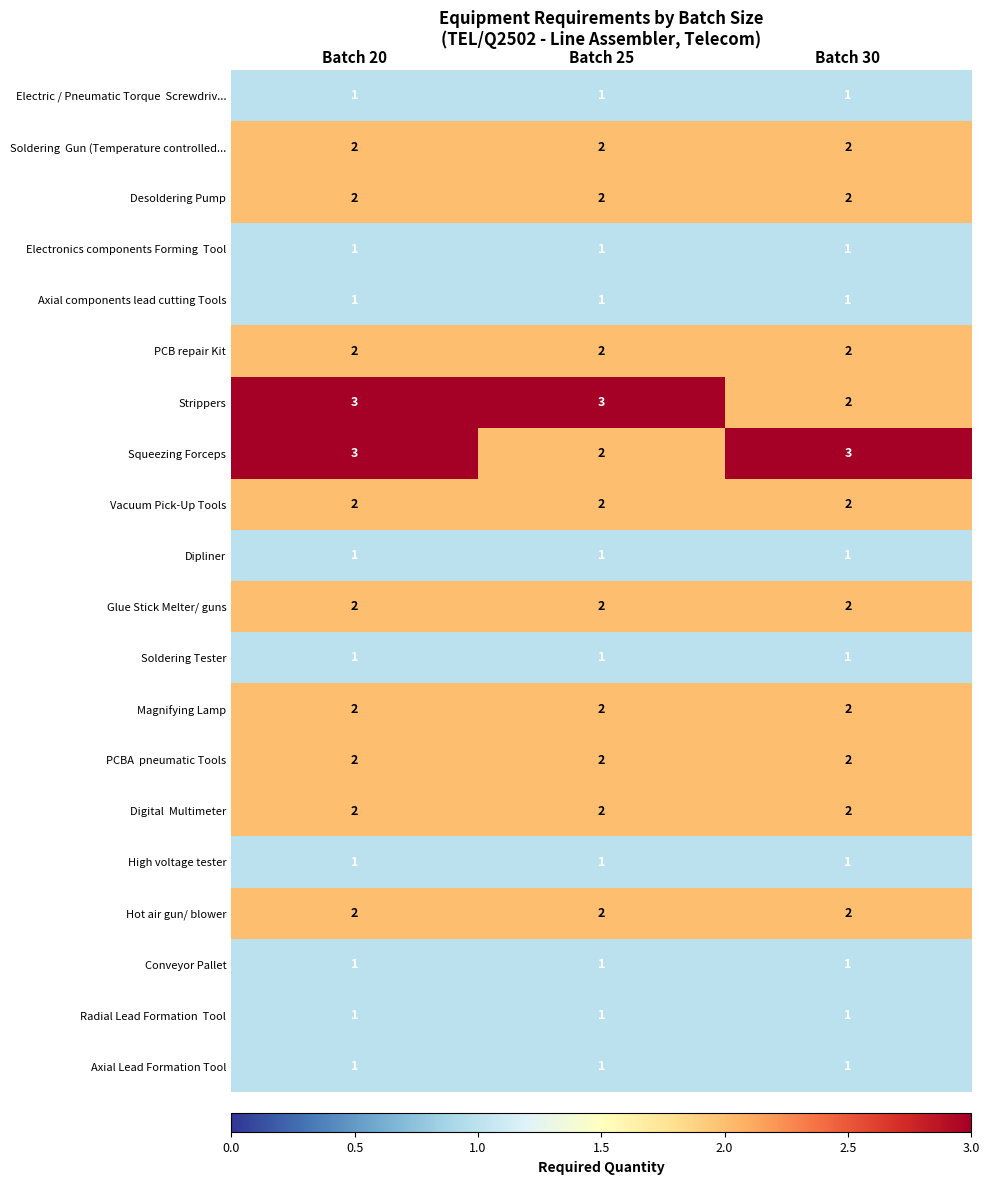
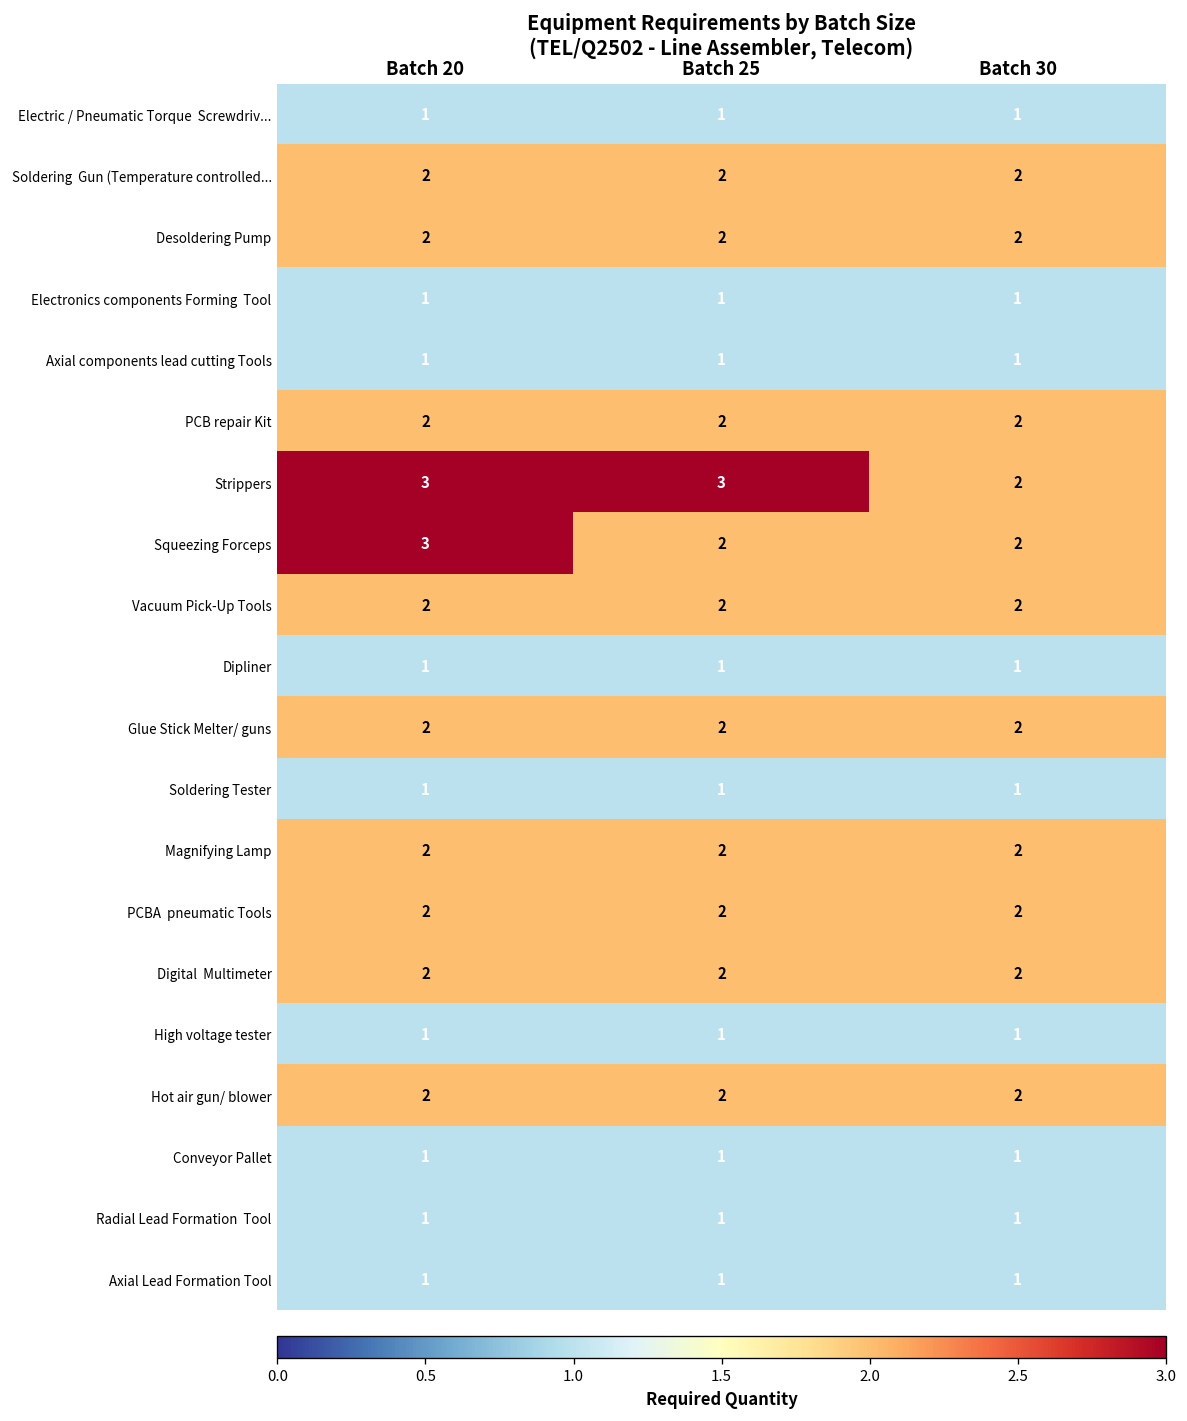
  {
    "Electric / Pneumatic Torque Screwdriv...": {
      "Batch 20": 1,
      "Batch 25": 1,
      "Batch 30": 1
    },
    "Soldering Gun (Temperature controlled...": {
      "Batch 20": 2,
      "Batch 25": 2,
      "Batch 30": 2
    },
    "Desoldering Pump": {
      "Batch 20": 2,
      "Batch 25": 2,
      "Batch 30": 2
    },
    "Electronics components Forming Tool": {
      "Batch 20": 1,
      "Batch 25": 1,
      "Batch 30": 1
    },
    "Axial components lead cutting Tools": {
      "Batch 20": 1,
      "Batch 25": 1,
      "Batch 30": 1
    },
    "PCB repair Kit": {
      "Batch 20": 2,
      "Batch 25": 2,
      "Batch 30": 2
    },
    "Strippers": {
      "Batch 20": 3,
      "Batch 25": 3,
      "Batch 30": 2
    },
    "Squeezing Forceps": {
      "Batch 20": 3,
      "Batch 25": 2,
-     "Batch 30": 3
+     "Batch 30": 2
    },
    "Vacuum Pick-Up Tools": {
      "Batch 20": 2,
      "Batch 25": 2,
      "Batch 30": 2
    },
    "Dipliner": {
      "Batch 20": 1,
      "Batch 25": 1,
      "Batch 30": 1
    },
    "Glue Stick Melter/ guns": {
      "Batch 20": 2,
      "Batch 25": 2,
      "Batch 30": 2
    },
    "Soldering Tester": {
      "Batch 20": 1,
      "Batch 25": 1,
      "Batch 30": 1
    },
    "Magnifying Lamp": {
      "Batch 20": 2,
      "Batch 25": 2,
      "Batch 30": 2
    },
    "PCBA pneumatic Tools": {
      "Batch 20": 2,
      "Batch 25": 2,
      "Batch 30": 2
    },
    "Digital Multimeter": {
      "Batch 20": 2,
      "Batch 25": 2,
      "Batch 30": 2
    },
    "High voltage tester": {
      "Batch 20": 1,
      "Batch 25": 1,
      "Batch 30": 1
    },
    "Hot air gun/ blower": {
      "Batch 20": 2,
      "Batch 25": 2,
      "Batch 30": 2
    },
    "Conveyor Pallet": {
      "Batch 20": 1,
      "Batch 25": 1,
      "Batch 30": 1
    },
    "Radial Lead Formation Tool": {
      "Batch 20": 1,
      "Batch 25": 1,
      "Batch 30": 1
    },
    "Axial Lead Formation Tool": {
      "Batch 20": 1,
      "Batch 25": 1,
      "Batch 30": 1
    }
  }
